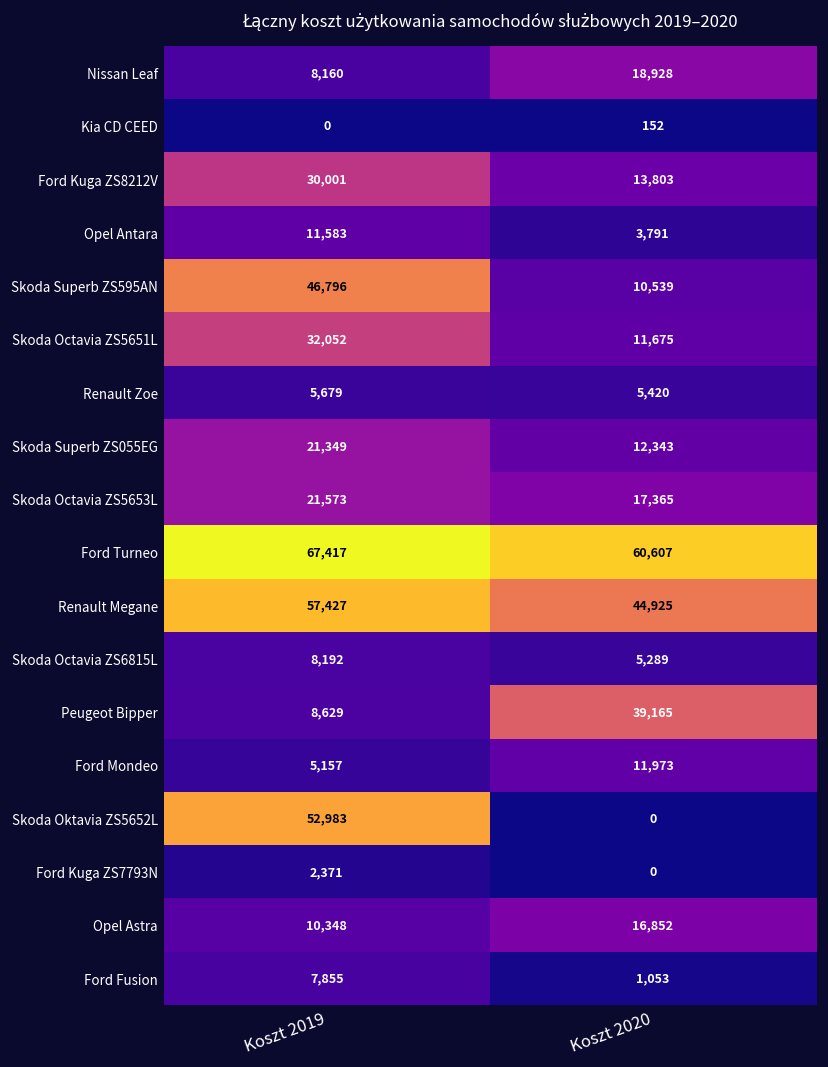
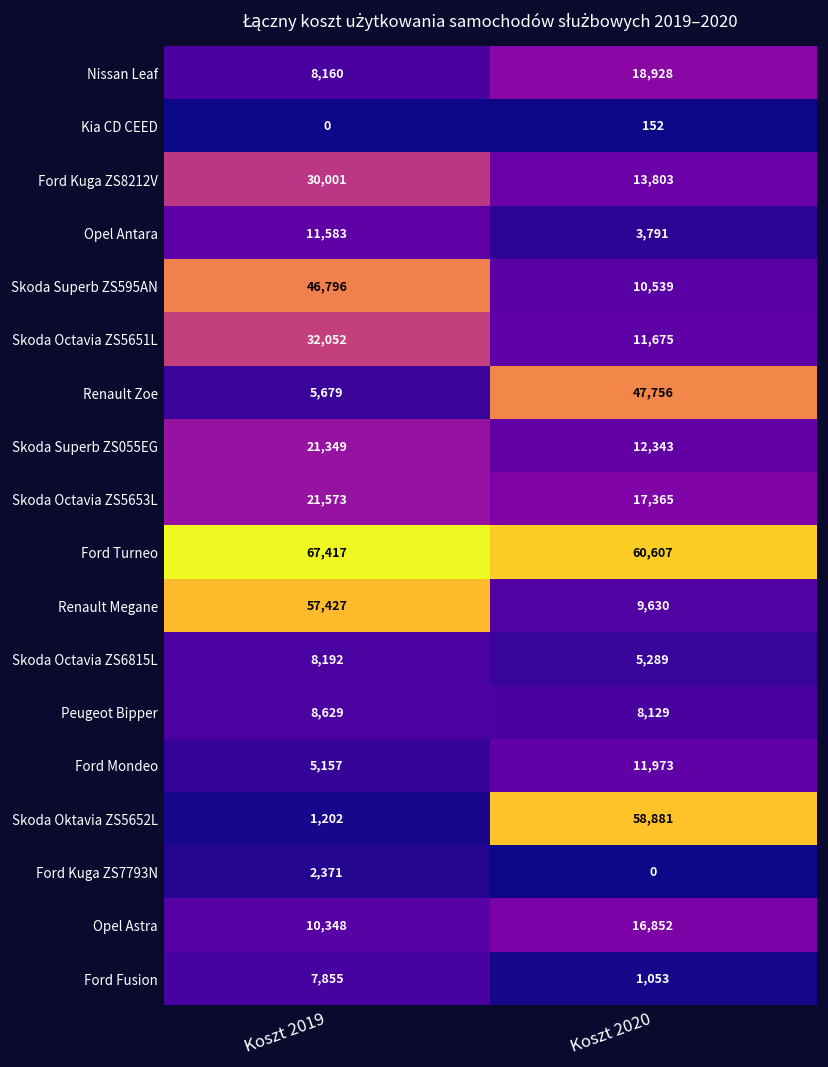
  {
    "Nissan Leaf": {
      "Koszt 2019": "8,160",
      "Koszt 2020": "18,928"
    },
    "Kia CD CEED": {
      "Koszt 2019": "0",
      "Koszt 2020": "152"
    },
    "Ford Kuga ZS8212V": {
      "Koszt 2019": "30,001",
      "Koszt 2020": "13,803"
    },
    "Opel Antara": {
      "Koszt 2019": "11,583",
      "Koszt 2020": "3,791"
    },
    "Skoda Superb ZS595AN": {
      "Koszt 2019": "46,796",
      "Koszt 2020": "10,539"
    },
    "Skoda Octavia ZS5651L": {
      "Koszt 2019": "32,052",
      "Koszt 2020": "11,675"
    },
    "Renault Zoe": {
      "Koszt 2019": "5,679",
-     "Koszt 2020": "5,420"
+     "Koszt 2020": "47,756"
    },
    "Skoda Superb ZS055EG": {
      "Koszt 2019": "21,349",
      "Koszt 2020": "12,343"
    },
    "Skoda Octavia ZS5653L": {
      "Koszt 2019": "21,573",
      "Koszt 2020": "17,365"
    },
    "Ford Turneo": {
      "Koszt 2019": "67,417",
      "Koszt 2020": "60,607"
    },
    "Renault Megane": {
      "Koszt 2019": "57,427",
-     "Koszt 2020": "44,925"
+     "Koszt 2020": "9,630"
    },
    "Skoda Octavia ZS6815L": {
      "Koszt 2019": "8,192",
      "Koszt 2020": "5,289"
    },
    "Peugeot Bipper": {
      "Koszt 2019": "8,629",
-     "Koszt 2020": "39,165"
+     "Koszt 2020": "8,129"
    },
    "Ford Mondeo": {
      "Koszt 2019": "5,157",
      "Koszt 2020": "11,973"
    },
    "Skoda Oktavia ZS5652L": {
-     "Koszt 2019": "52,983",
-     "Koszt 2020": "0"
+     "Koszt 2019": "1,202",
+     "Koszt 2020": "58,881"
    },
    "Ford Kuga ZS7793N": {
      "Koszt 2019": "2,371",
      "Koszt 2020": "0"
    },
    "Opel Astra": {
      "Koszt 2019": "10,348",
      "Koszt 2020": "16,852"
    },
    "Ford Fusion": {
      "Koszt 2019": "7,855",
      "Koszt 2020": "1,053"
    }
  }
